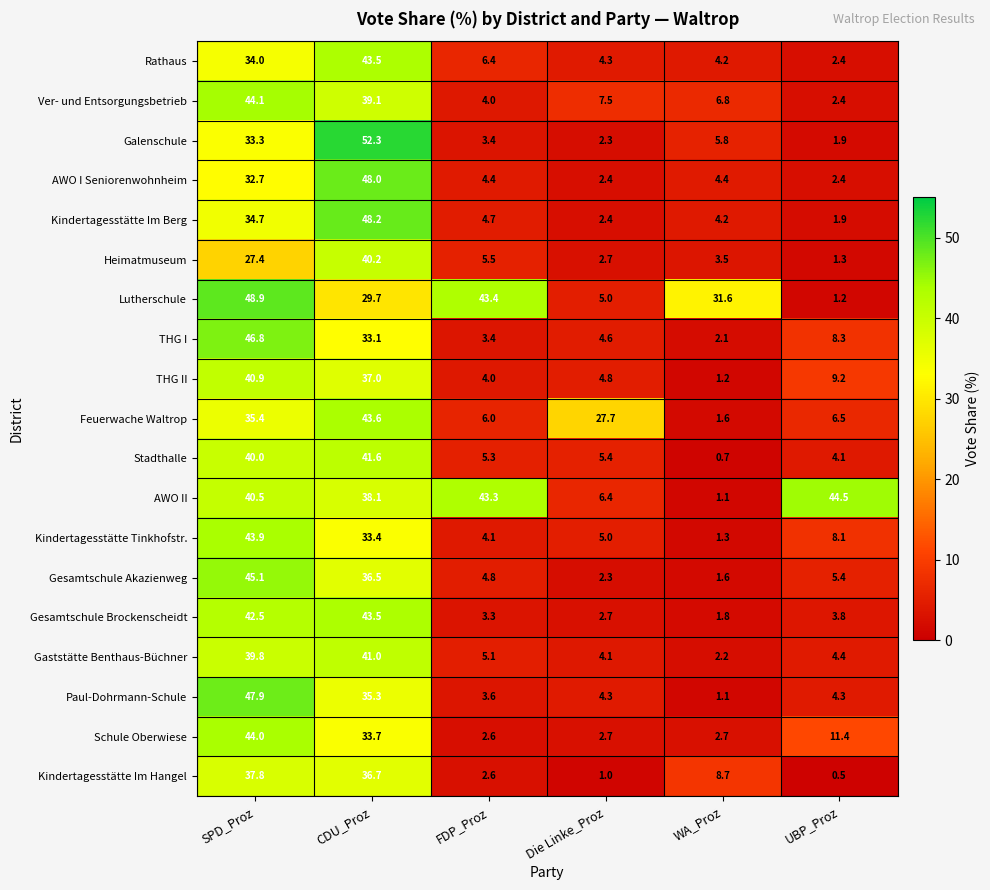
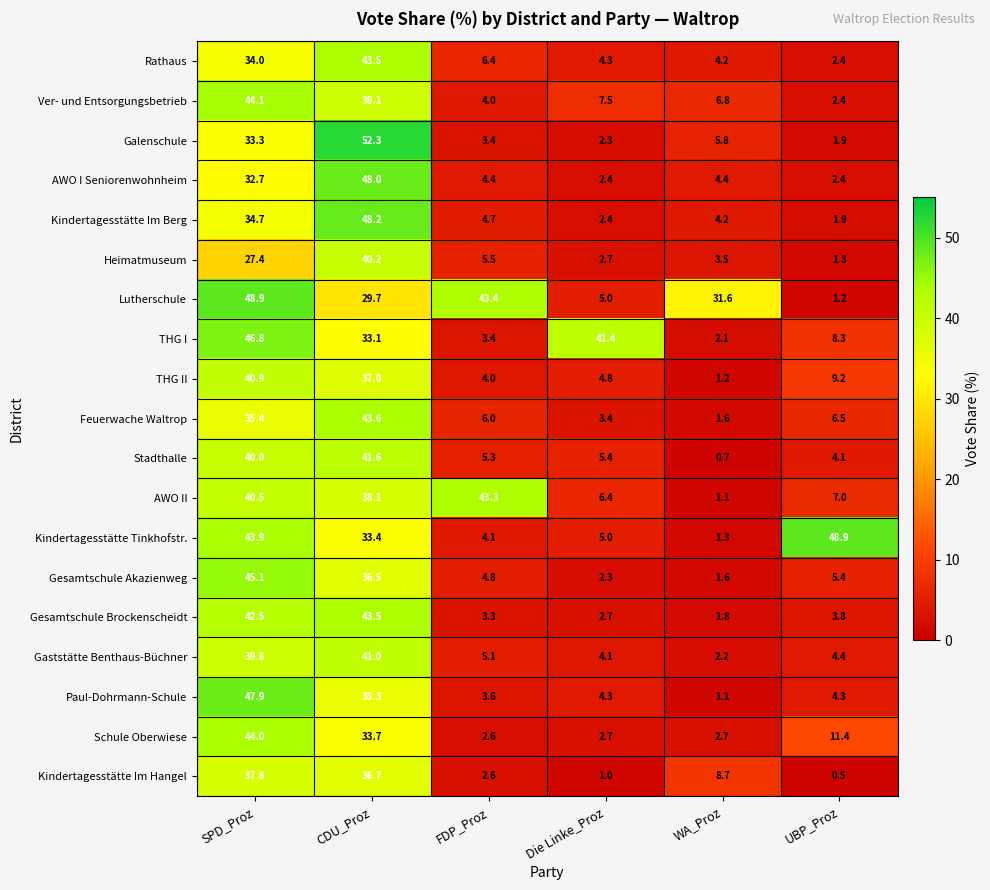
  {
    "Rathaus": {
      "SPD_Proz": 34.0,
      "CDU_Proz": 43.5,
      "FDP_Proz": 6.4,
      "Die Linke_Proz": 4.3,
      "WA_Proz": 4.2,
      "UBP_Proz": 2.4
    },
    "Ver- und Entsorgungsbetrieb": {
      "SPD_Proz": 44.1,
      "CDU_Proz": 39.1,
      "FDP_Proz": 4.0,
      "Die Linke_Proz": 7.5,
      "WA_Proz": 6.8,
      "UBP_Proz": 2.4
    },
    "Galenschule": {
      "SPD_Proz": 33.3,
      "CDU_Proz": 52.3,
      "FDP_Proz": 3.4,
      "Die Linke_Proz": 2.3,
      "WA_Proz": 5.8,
      "UBP_Proz": 1.9
    },
    "AWO I Seniorenwohnheim": {
      "SPD_Proz": 32.7,
      "CDU_Proz": 48.0,
      "FDP_Proz": 4.4,
      "Die Linke_Proz": 2.4,
      "WA_Proz": 4.4,
      "UBP_Proz": 2.4
    },
    "Kindertagesstätte Im Berg": {
      "SPD_Proz": 34.7,
      "CDU_Proz": 48.2,
      "FDP_Proz": 4.7,
      "Die Linke_Proz": 2.4,
      "WA_Proz": 4.2,
      "UBP_Proz": 1.9
    },
    "Heimatmuseum": {
      "SPD_Proz": 27.4,
      "CDU_Proz": 40.2,
      "FDP_Proz": 5.5,
      "Die Linke_Proz": 2.7,
      "WA_Proz": 3.5,
      "UBP_Proz": 1.3
    },
    "Lutherschule": {
      "SPD_Proz": 48.9,
      "CDU_Proz": 29.7,
      "FDP_Proz": 43.4,
      "Die Linke_Proz": 5.0,
      "WA_Proz": 31.6,
      "UBP_Proz": 1.2
    },
    "THG I": {
      "SPD_Proz": 46.8,
      "CDU_Proz": 33.1,
      "FDP_Proz": 3.4,
-     "Die Linke_Proz": 4.6,
+     "Die Linke_Proz": 41.4,
      "WA_Proz": 2.1,
      "UBP_Proz": 8.3
    },
    "THG II": {
      "SPD_Proz": 40.9,
      "CDU_Proz": 37.0,
      "FDP_Proz": 4.0,
      "Die Linke_Proz": 4.8,
      "WA_Proz": 1.2,
      "UBP_Proz": 9.2
    },
    "Feuerwache Waltrop": {
      "SPD_Proz": 35.4,
      "CDU_Proz": 43.6,
      "FDP_Proz": 6.0,
-     "Die Linke_Proz": 27.7,
+     "Die Linke_Proz": 3.4,
      "WA_Proz": 1.6,
      "UBP_Proz": 6.5
    },
    "Stadthalle": {
      "SPD_Proz": 40.0,
      "CDU_Proz": 41.6,
      "FDP_Proz": 5.3,
      "Die Linke_Proz": 5.4,
      "WA_Proz": 0.7,
      "UBP_Proz": 4.1
    },
    "AWO II": {
      "SPD_Proz": 40.5,
      "CDU_Proz": 38.1,
      "FDP_Proz": 43.3,
      "Die Linke_Proz": 6.4,
      "WA_Proz": 1.1,
-     "UBP_Proz": 44.5
+     "UBP_Proz": 7.0
    },
    "Kindertagesstätte Tinkhofstr.": {
      "SPD_Proz": 43.9,
      "CDU_Proz": 33.4,
      "FDP_Proz": 4.1,
      "Die Linke_Proz": 5.0,
      "WA_Proz": 1.3,
-     "UBP_Proz": 8.1
+     "UBP_Proz": 48.9
    },
    "Gesamtschule Akazienweg": {
      "SPD_Proz": 45.1,
      "CDU_Proz": 36.5,
      "FDP_Proz": 4.8,
      "Die Linke_Proz": 2.3,
      "WA_Proz": 1.6,
      "UBP_Proz": 5.4
    },
    "Gesamtschule Brockenscheidt": {
      "SPD_Proz": 42.5,
      "CDU_Proz": 43.5,
      "FDP_Proz": 3.3,
      "Die Linke_Proz": 2.7,
      "WA_Proz": 1.8,
      "UBP_Proz": 3.8
    },
    "Gaststätte Benthaus-Büchner": {
      "SPD_Proz": 39.8,
      "CDU_Proz": 41.0,
      "FDP_Proz": 5.1,
      "Die Linke_Proz": 4.1,
      "WA_Proz": 2.2,
      "UBP_Proz": 4.4
    },
    "Paul-Dohrmann-Schule": {
      "SPD_Proz": 47.9,
      "CDU_Proz": 35.3,
      "FDP_Proz": 3.6,
      "Die Linke_Proz": 4.3,
      "WA_Proz": 1.1,
      "UBP_Proz": 4.3
    },
    "Schule Oberwiese": {
      "SPD_Proz": 44.0,
      "CDU_Proz": 33.7,
      "FDP_Proz": 2.6,
      "Die Linke_Proz": 2.7,
      "WA_Proz": 2.7,
      "UBP_Proz": 11.4
    },
    "Kindertagesstätte Im Hangel": {
      "SPD_Proz": 37.8,
      "CDU_Proz": 36.7,
      "FDP_Proz": 2.6,
      "Die Linke_Proz": 1.0,
      "WA_Proz": 8.7,
      "UBP_Proz": 0.5
    }
  }
